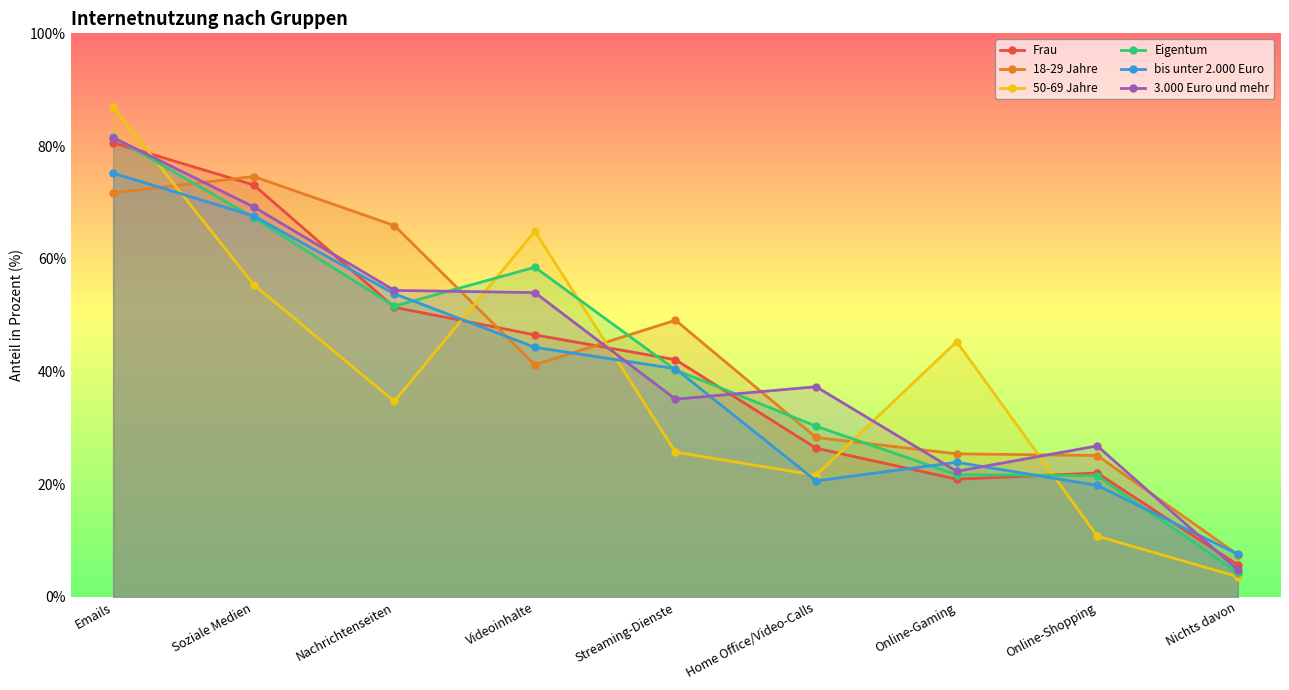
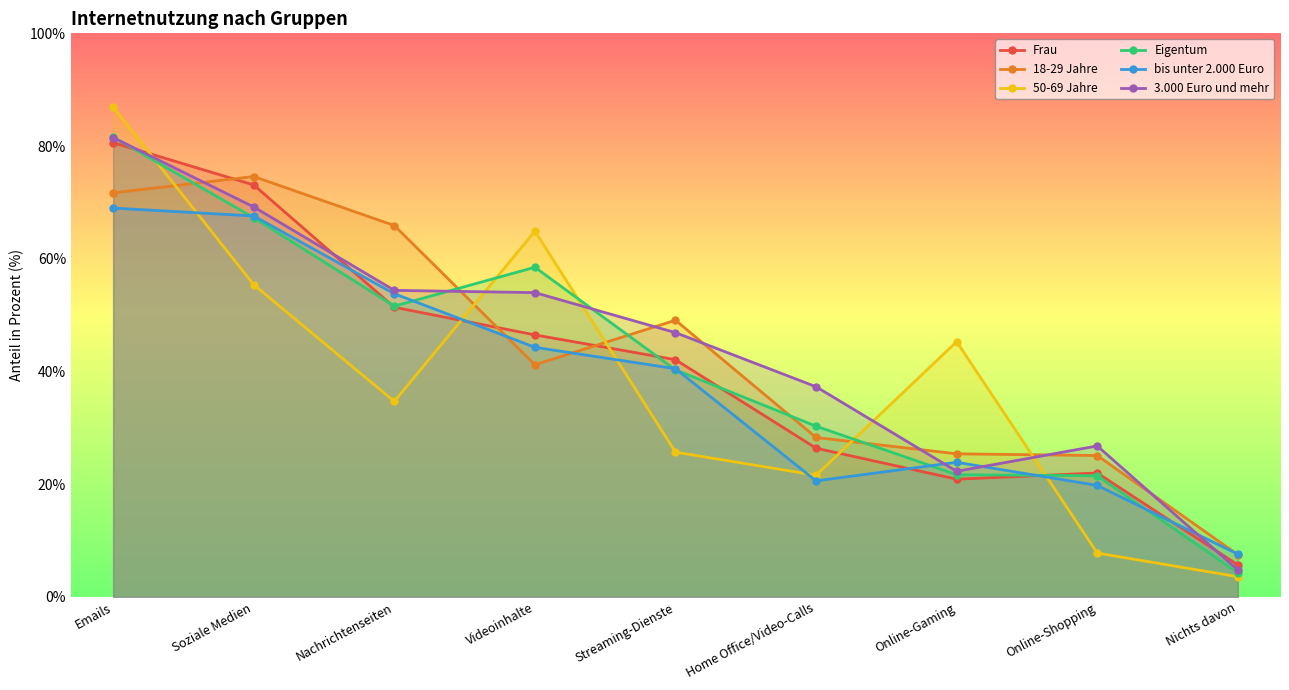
  {
    "50-69 Jahre": {
      "Emails": "87%",
      "Soziale Medien": "55%",
      "Nachrichtenseiten": "35%",
      "Videoinhalte": "65%",
      "Streaming-Dienste": "26%",
      "Home Office/Video-Calls": "22%",
      "Online-Gaming": "45%",
-     "Online-Shopping": "11%",
+     "Online-Shopping": "8%",
      "Nichts davon": "4%"
    },
    "Eigentum": {
      "Videoinhalte": "59%",
      "Home Office/Video-Calls": "30%",
      "Online-Gaming": "22%",
      "Online-Shopping": "22%",
      "Nichts davon": "4%"
    },
    "bis unter 2.000 Euro": {
-     "Emails": "75%",
+     "Emails": "69%",
      "Nachrichtenseiten": "54%",
      "Videoinhalte": "44%",
      "Home Office/Video-Calls": "21%",
      "Online-Gaming": "24%",
      "Online-Shopping": "20%"
    },
    "3.000 Euro und mehr": {
      "Soziale Medien": "69%",
      "Nachrichtenseiten": "54%",
      "Videoinhalte": "54%",
-     "Streaming-Dienste": "35%",
+     "Streaming-Dienste": "47%",
      "Home Office/Video-Calls": "37%",
      "Online-Gaming": "22%",
      "Online-Shopping": "27%",
      "Nichts davon": "5%"
    }
  }
